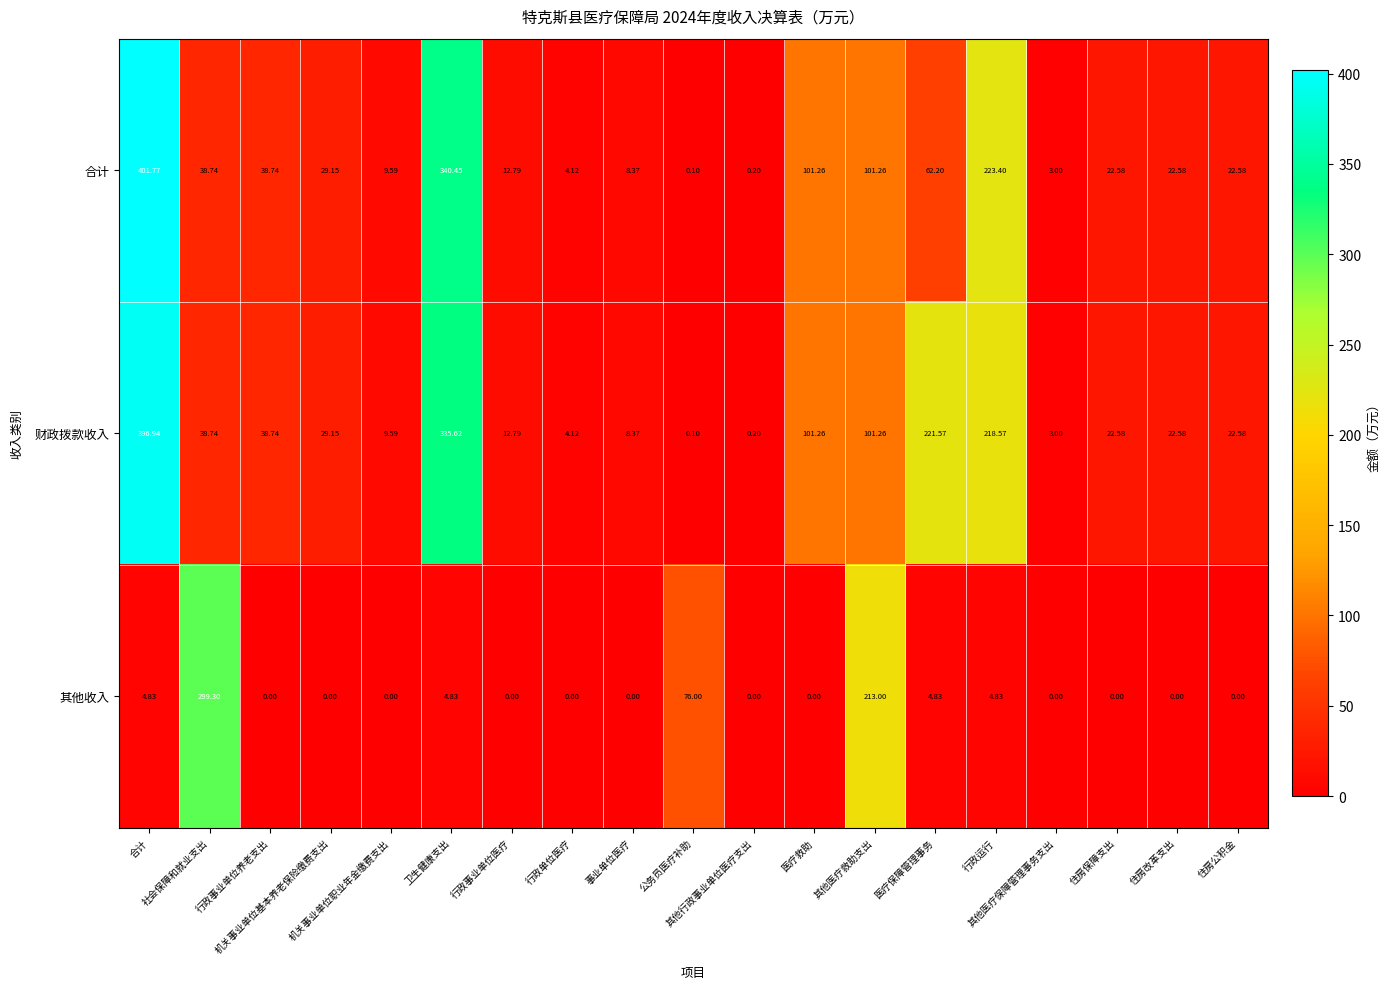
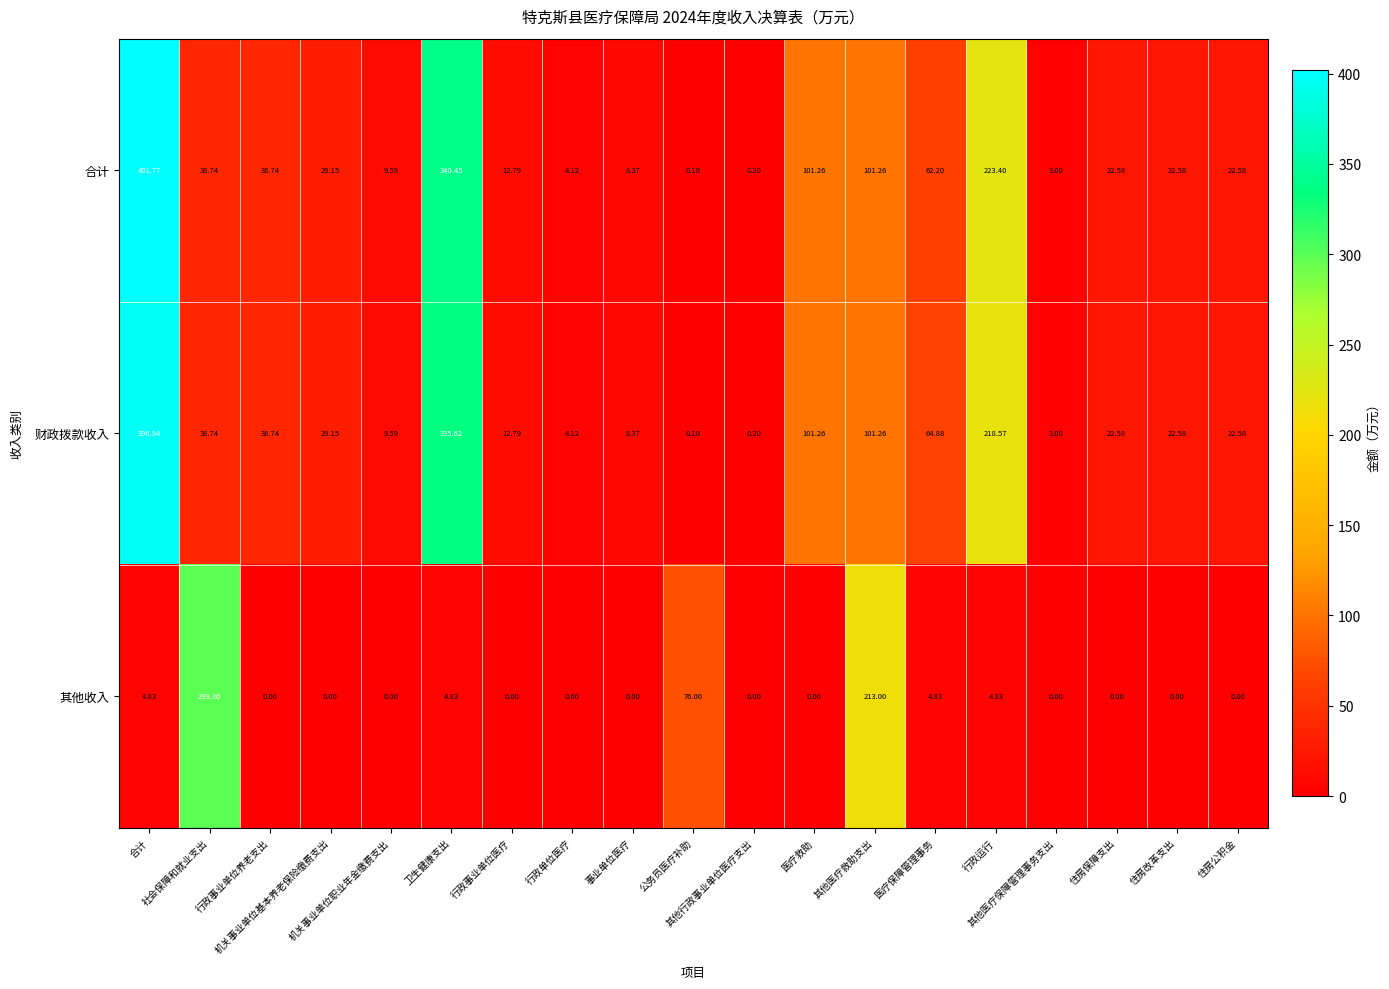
  {
    "合计": {
      "合计": 401.77,
      "社会保障和就业支出": 38.74,
      "行政事业单位养老支出": 38.74,
      "机关事业单位基本养老保险缴费支出": 29.15,
      "机关事业单位职业年金缴费支出": 9.59,
      "卫生健康支出": 340.45,
      "行政事业单位医疗": 12.79,
      "行政单位医疗": 4.12,
      "事业单位医疗": 8.37,
      "公务员医疗补助": 0.10,
      "其他行政事业单位医疗支出": 0.20,
      "医疗救助": 101.26,
      "其他医疗救助支出": 101.26,
      "医疗保障管理事务": 62.20,
      "行政运行": 223.40,
      "其他医疗保障管理事务支出": 3.00,
      "住房保障支出": 22.58,
      "住房改革支出": 22.58,
      "住房公积金": 22.58
    },
    "财政拨款收入": {
      "合计": 396.94,
      "社会保障和就业支出": 38.74,
      "行政事业单位养老支出": 38.74,
      "机关事业单位基本养老保险缴费支出": 29.15,
      "机关事业单位职业年金缴费支出": 9.59,
      "卫生健康支出": 335.62,
      "行政事业单位医疗": 12.79,
      "行政单位医疗": 4.12,
      "事业单位医疗": 8.37,
      "公务员医疗补助": 0.10,
      "其他行政事业单位医疗支出": 0.20,
      "医疗救助": 101.26,
      "其他医疗救助支出": 101.26,
-     "医疗保障管理事务": 221.57,
+     "医疗保障管理事务": 64.88,
      "行政运行": 218.57,
      "其他医疗保障管理事务支出": 3.00,
      "住房保障支出": 22.58,
      "住房改革支出": 22.58,
      "住房公积金": 22.58
    },
    "其他收入": {
      "合计": 4.83,
      "社会保障和就业支出": 299.30,
      "行政事业单位养老支出": 0.00,
      "机关事业单位基本养老保险缴费支出": 0.00,
      "机关事业单位职业年金缴费支出": 0.00,
      "卫生健康支出": 4.83,
      "行政事业单位医疗": 0.00,
      "行政单位医疗": 0.00,
      "事业单位医疗": 0.00,
      "公务员医疗补助": 76.00,
      "其他行政事业单位医疗支出": 0.00,
      "医疗救助": 0.00,
      "其他医疗救助支出": 213.00,
      "医疗保障管理事务": 4.83,
      "行政运行": 4.83,
      "其他医疗保障管理事务支出": 0.00,
      "住房保障支出": 0.00,
      "住房改革支出": 0.00,
      "住房公积金": 0.00
    }
  }
